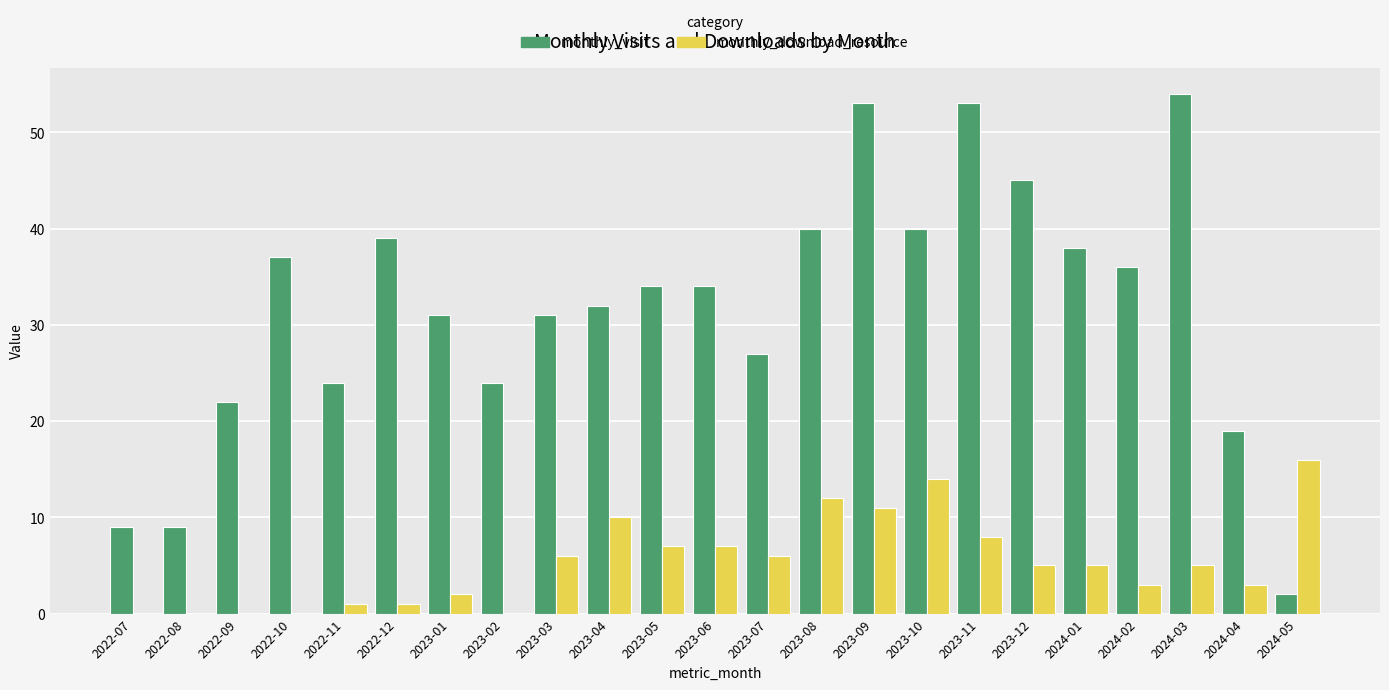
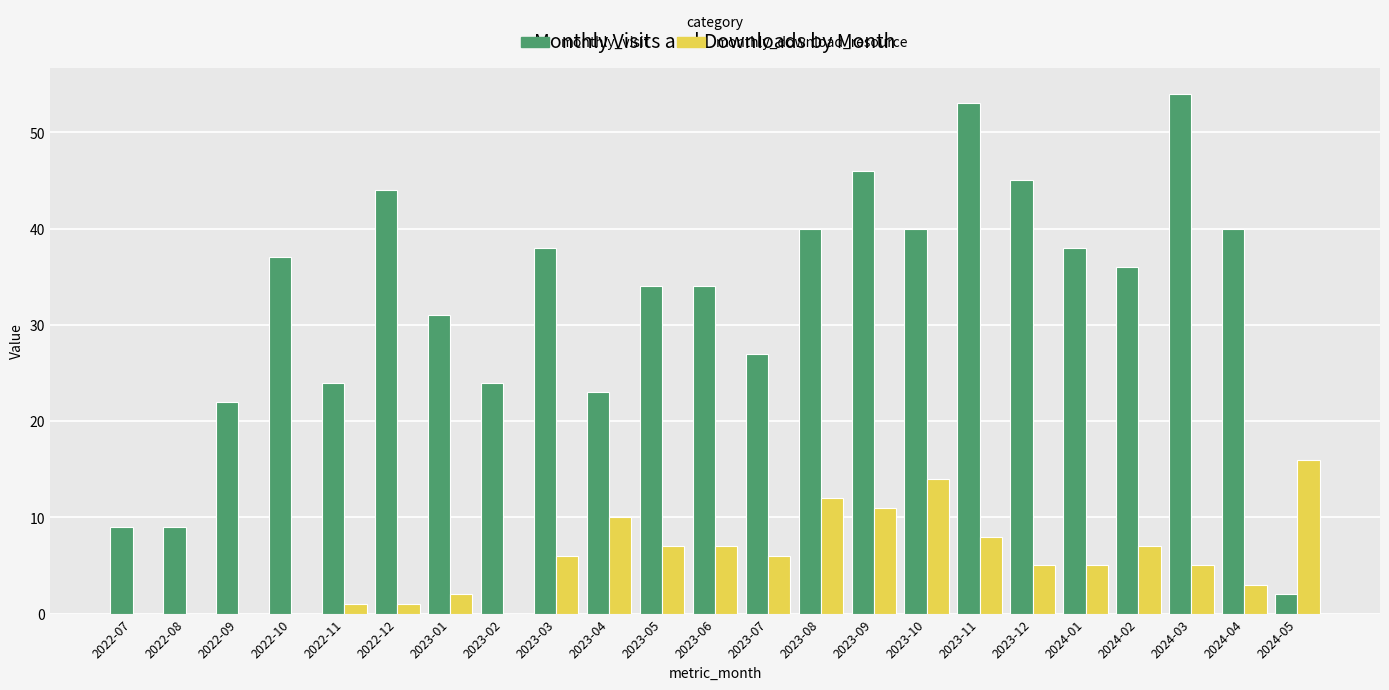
  {
    "monthly_visit": {
      "2022-07": 9,
      "2022-08": 9,
      "2022-09": 22,
      "2022-10": 37,
      "2022-11": 24,
-     "2022-12": 39,
+     "2022-12": 44,
      "2023-01": 31,
      "2023-02": 24,
-     "2023-03": 31,
-     "2023-04": 32,
+     "2023-03": 38,
+     "2023-04": 23,
      "2023-05": 34,
      "2023-06": 34,
      "2023-07": 27,
      "2023-08": 40,
-     "2023-09": 53,
+     "2023-09": 46,
      "2023-10": 40,
      "2023-11": 53,
      "2023-12": 45,
      "2024-01": 38,
      "2024-02": 36,
      "2024-03": 54,
-     "2024-04": 19,
+     "2024-04": 40,
      "2024-05": 2
    },
    "monthly_download_resource": {
      "2022-07": 0,
      "2022-08": 0,
      "2022-09": 0,
      "2022-10": 0,
      "2022-11": 1,
      "2022-12": 1,
      "2023-01": 2,
      "2023-02": 0,
      "2023-03": 6,
      "2023-04": 10,
      "2023-05": 7,
      "2023-06": 7,
      "2023-07": 6,
      "2023-08": 12,
      "2023-09": 11,
      "2023-10": 14,
      "2023-11": 8,
      "2023-12": 5,
      "2024-01": 5,
-     "2024-02": 3,
+     "2024-02": 7,
      "2024-03": 5,
      "2024-04": 3,
      "2024-05": 16
    }
  }
